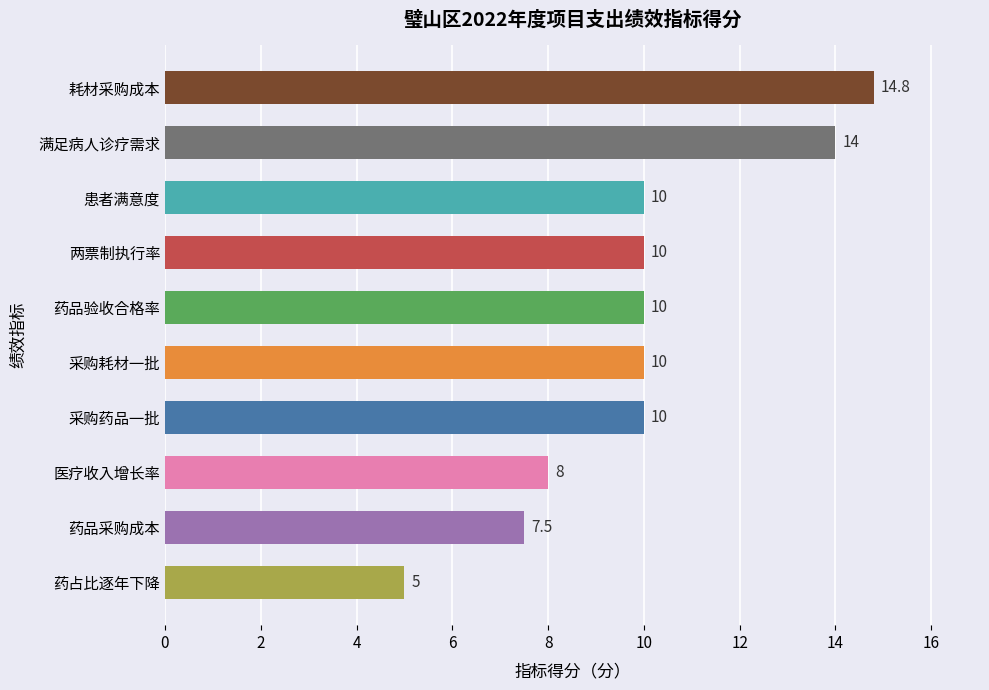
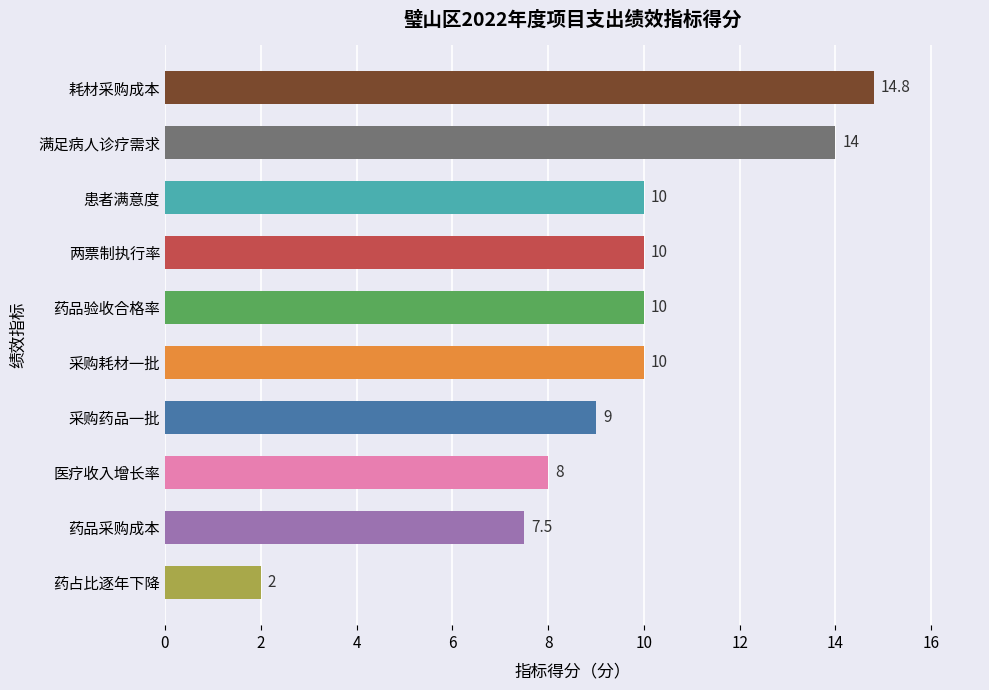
  {
    "耗材采购成本": 14.8,
    "满足病人诊疗需求": 14,
    "患者满意度": 10,
    "两票制执行率": 10,
    "药品验收合格率": 10,
    "采购耗材一批": 10,
-   "采购药品一批": 10,
+   "采购药品一批": 9,
    "医疗收入增长率": 8,
    "药品采购成本": 7.5,
-   "药占比逐年下降": 5
+   "药占比逐年下降": 2
  }
